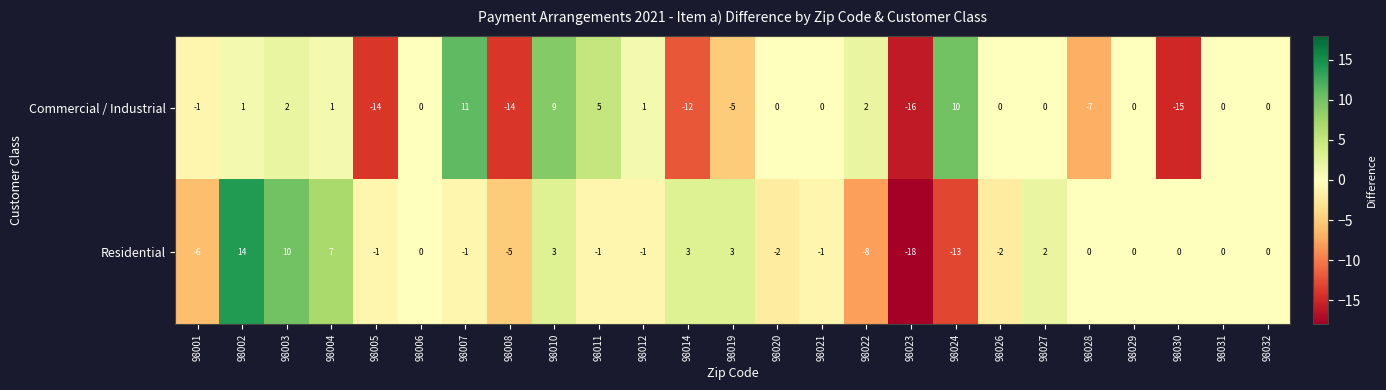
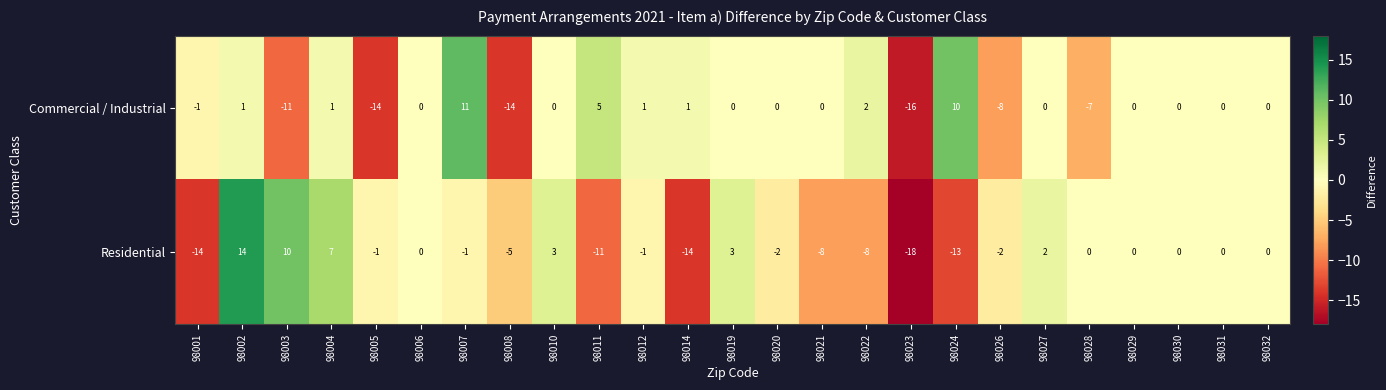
  {
    "Commercial / Industrial": {
      "98001": -1,
      "98002": 1,
-     "98003": 2,
+     "98003": -11,
      "98004": 1,
      "98005": -14,
      "98006": 0,
      "98007": 11,
      "98008": -14,
-     "98010": 9,
+     "98010": 0,
      "98011": 5,
      "98012": 1,
-     "98014": -12,
-     "98019": -5,
+     "98014": 1,
+     "98019": 0,
      "98020": 0,
      "98021": 0,
      "98022": 2,
      "98023": -16,
      "98024": 10,
-     "98026": 0,
+     "98026": -8,
      "98027": 0,
      "98028": -7,
      "98029": 0,
-     "98030": -15,
+     "98030": 0,
      "98031": 0,
      "98032": 0
    },
    "Residential": {
-     "98001": -6,
+     "98001": -14,
      "98002": 14,
      "98003": 10,
      "98004": 7,
      "98005": -1,
      "98006": 0,
      "98007": -1,
      "98008": -5,
      "98010": 3,
-     "98011": -1,
+     "98011": -11,
      "98012": -1,
-     "98014": 3,
+     "98014": -14,
      "98019": 3,
      "98020": -2,
-     "98021": -1,
+     "98021": -8,
      "98022": -8,
      "98023": -18,
      "98024": -13,
      "98026": -2,
      "98027": 2,
      "98028": 0,
      "98029": 0,
      "98030": 0,
      "98031": 0,
      "98032": 0
    }
  }
